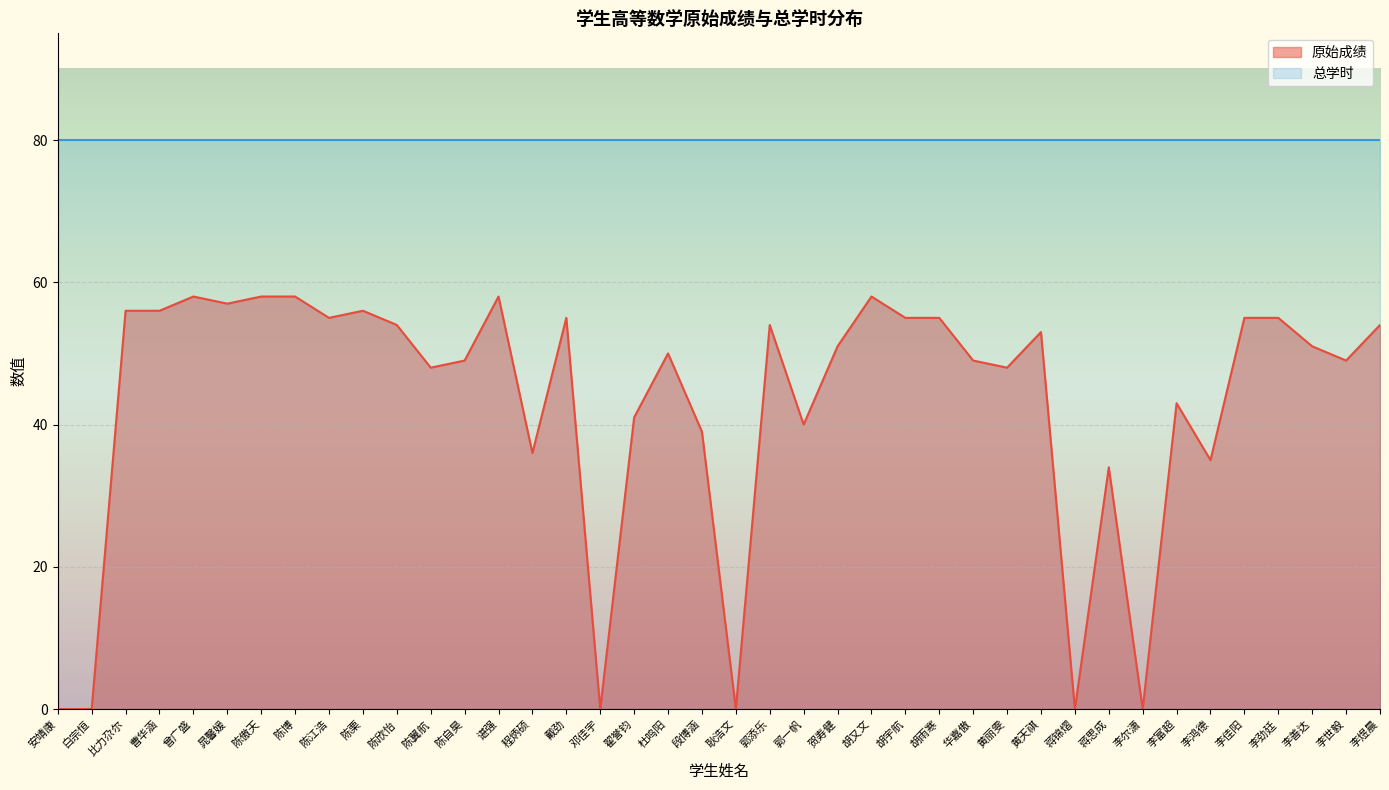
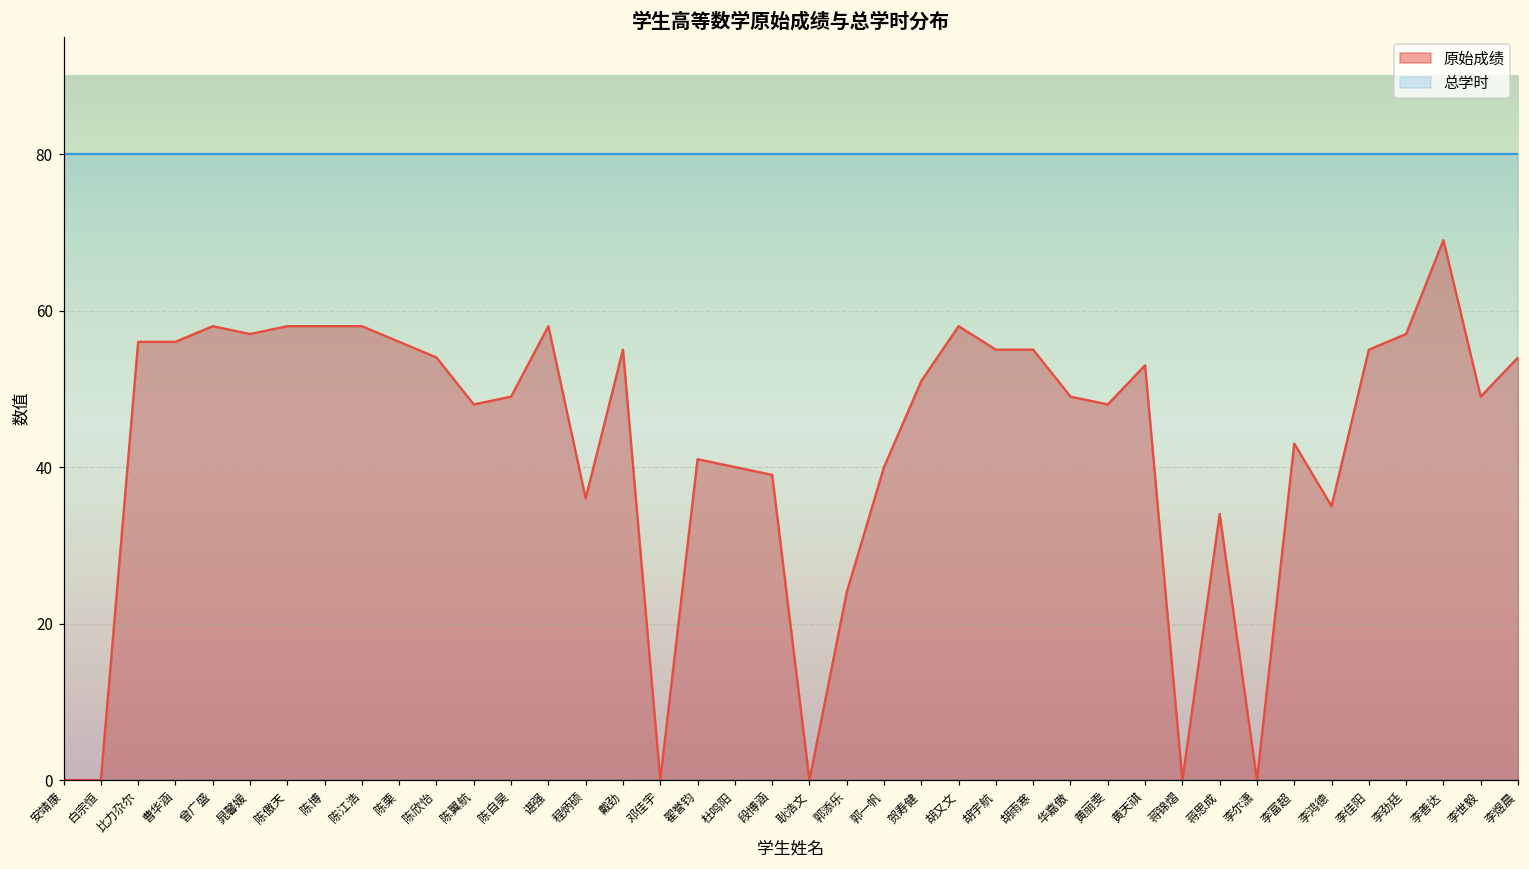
  {
    "原始成绩": {
      "安靖康": 0,
      "白宗恒": 0,
      "比力尕尔": 56,
      "曹华涵": 56,
      "曾广盛": 58,
      "晁馨媛": 57,
      "陈傲天": 58,
      "陈博": 58,
-     "陈江浩": 55,
+     "陈江浩": 58,
      "陈栗": 56,
      "陈欣怡": 54,
      "陈翼航": 48,
      "陈自昊": 49,
      "谌强": 58,
      "程炳硕": 36,
      "戴劲": 55,
      "邓佳宇": 0,
      "翟誉钧": 41,
-     "杜鸣阳": 50,
+     "杜鸣阳": 40,
      "段博涵": 39,
      "耿浩文": 0,
-     "郭添乐": 54,
+     "郭添乐": 24,
      "郭一帆": 40,
      "贺寿健": 51,
      "胡又文": 58,
      "胡宇航": 55,
      "胡雨寒": 55,
      "华嘉傲": 49,
      "黄丽雯": 48,
      "黄天祺": 53,
      "蒋锦熠": 0,
      "蒋思成": 34,
      "李尔潇": 0,
      "李富超": 43,
      "李鸿德": 35,
      "李佳阳": 55,
-     "李劲廷": 55,
-     "李善达": 51,
+     "李劲廷": 57,
+     "李善达": 69,
      "李世毅": 49,
      "李煜晨": 54
    },
    "总学时": {
      "安靖康": 80,
      "白宗恒": 80,
      "比力尕尔": 80,
      "曹华涵": 80,
      "曾广盛": 80,
      "晁馨媛": 80,
      "陈傲天": 80,
      "陈博": 80,
      "陈江浩": 80,
      "陈栗": 80,
      "陈欣怡": 80,
      "陈翼航": 80,
      "陈自昊": 80,
      "谌强": 80,
      "程炳硕": 80,
      "戴劲": 80,
      "邓佳宇": 80,
      "翟誉钧": 80,
      "杜鸣阳": 80,
      "段博涵": 80,
      "耿浩文": 80,
      "郭添乐": 80,
      "郭一帆": 80,
      "贺寿健": 80,
      "胡又文": 80,
      "胡宇航": 80,
      "胡雨寒": 80,
      "华嘉傲": 80,
      "黄丽雯": 80,
      "黄天祺": 80,
      "蒋锦熠": 80,
      "蒋思成": 80,
      "李尔潇": 80,
      "李富超": 80,
      "李鸿德": 80,
      "李佳阳": 80,
      "李劲廷": 80,
      "李善达": 80,
      "李世毅": 80,
      "李煜晨": 80
    }
  }
